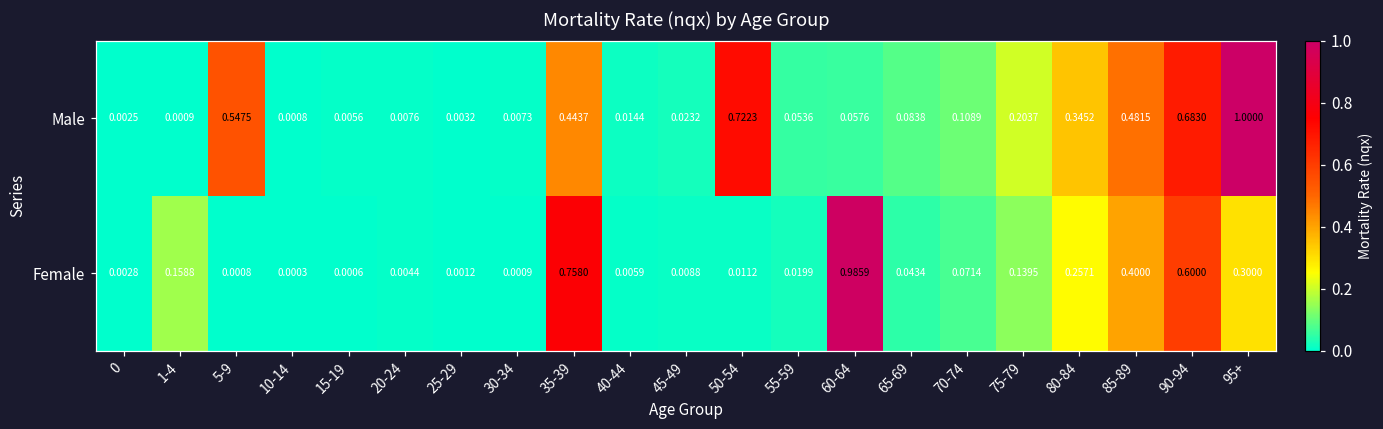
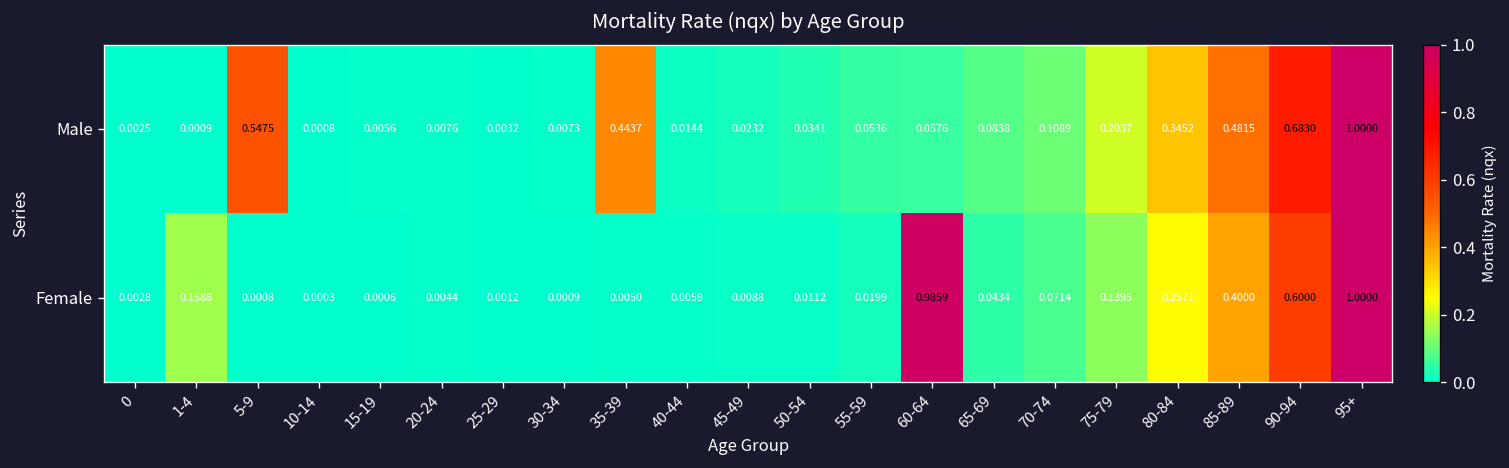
  {
    "Male": {
      "0": 0.0025,
      "1-4": 0.0009,
      "5-9": 0.5475,
      "10-14": 0.0008,
      "15-19": 0.0056,
      "20-24": 0.0076,
      "25-29": 0.0032,
      "30-34": 0.0073,
      "35-39": 0.4437,
      "40-44": 0.0144,
      "45-49": 0.0232,
-     "50-54": 0.7223,
+     "50-54": 0.0341,
      "55-59": 0.0536,
      "60-64": 0.0576,
      "65-69": 0.0838,
      "70-74": 0.1089,
      "75-79": 0.2037,
      "80-84": 0.3452,
      "85-89": 0.4815,
      "90-94": 0.6830,
      "95+": 1.0000
    },
    "Female": {
      "0": 0.0028,
      "1-4": 0.1588,
      "5-9": 0.0008,
      "10-14": 0.0003,
      "15-19": 0.0006,
      "20-24": 0.0044,
      "25-29": 0.0012,
      "30-34": 0.0009,
-     "35-39": 0.7580,
+     "35-39": 0.0050,
      "40-44": 0.0059,
      "45-49": 0.0088,
      "50-54": 0.0112,
      "55-59": 0.0199,
      "60-64": 0.9859,
      "65-69": 0.0434,
      "70-74": 0.0714,
      "75-79": 0.1395,
      "80-84": 0.2571,
      "85-89": 0.4000,
      "90-94": 0.6000,
-     "95+": 0.3000
+     "95+": 1.0000
    }
  }
